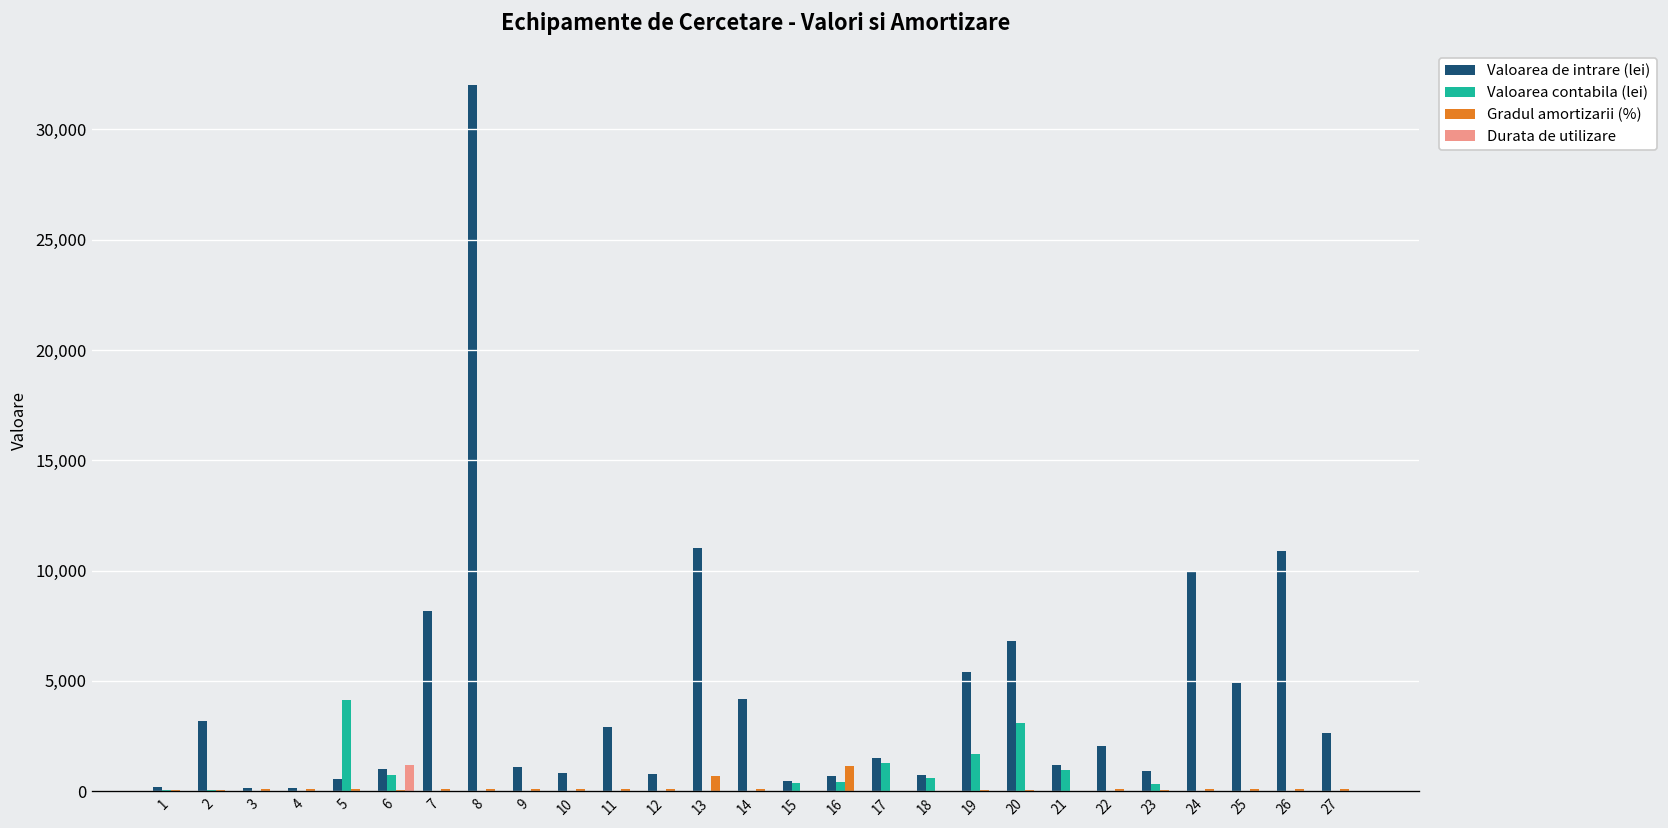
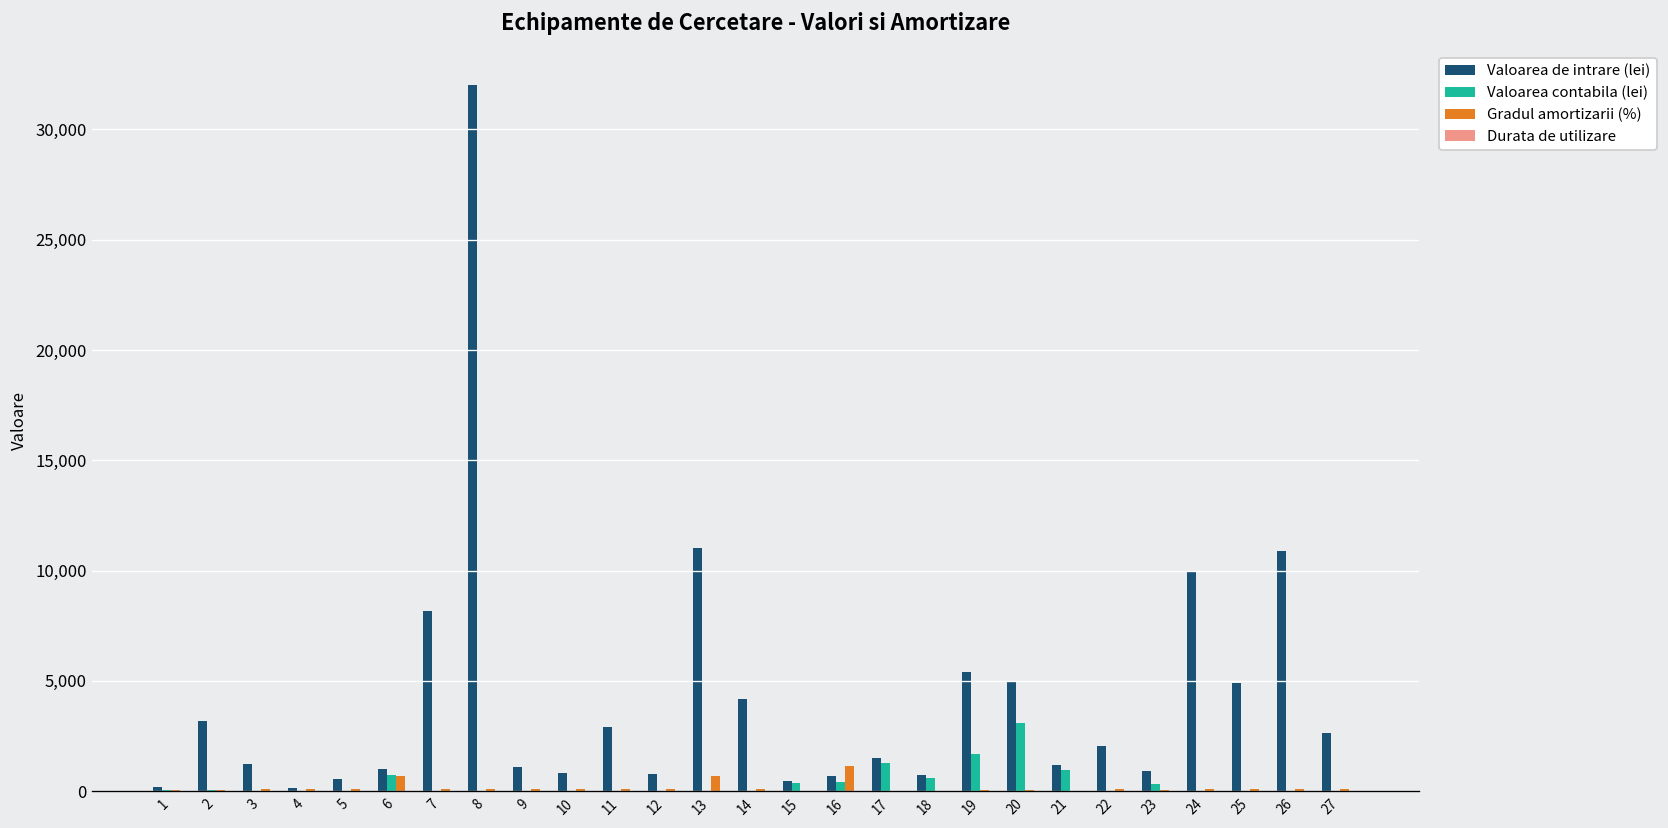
  {
    "Valoarea de intrare (lei)": {
      "1": "200",
      "2": "3,200",
-     "3": "100",
+     "3": "1,200",
      "4": "100",
      "5": "500",
      "6": "1,000",
      "7": "8,200",
      "8": "32,000",
      "9": "1,100",
      "10": "800",
      "11": "2,900",
      "12": "800",
      "13": "11,000",
      "14": "4,200",
      "15": "400",
      "16": "700",
      "17": "1,500",
      "18": "700",
      "19": "5,400",
-     "20": "6,800",
+     "20": "5,000",
      "21": "1,200",
      "22": "2,000",
      "23": "900",
      "24": "9,900",
      "25": "4,900",
      "26": "10,900",
      "27": "2,600"
    },
    "Valoarea contabila (lei)": {
      "3": "0",
      "4": "0",
-     "5": "4,100",
+     "5": "0",
      "6": "700",
      "7": "0",
      "8": "0",
      "9": "0",
      "10": "0",
      "11": "0",
      "12": "0",
      "13": "0",
      "14": "0",
      "15": "400",
      "16": "400",
      "17": "1,300",
      "18": "600",
      "19": "1,700",
      "20": "3,100",
      "21": "1,000",
      "22": "0",
      "23": "300",
      "24": "0",
      "25": "0",
      "26": "0",
      "27": "0"
    },
    "Gradul amortizarii (%)": {
-     "6": "0",
+     "6": "700",
      "13": "700",
      "16": "1,100"
    },
    "Durata de utilizare": {
-     "6": "1,200"
+     "6": "0"
    }
  }
